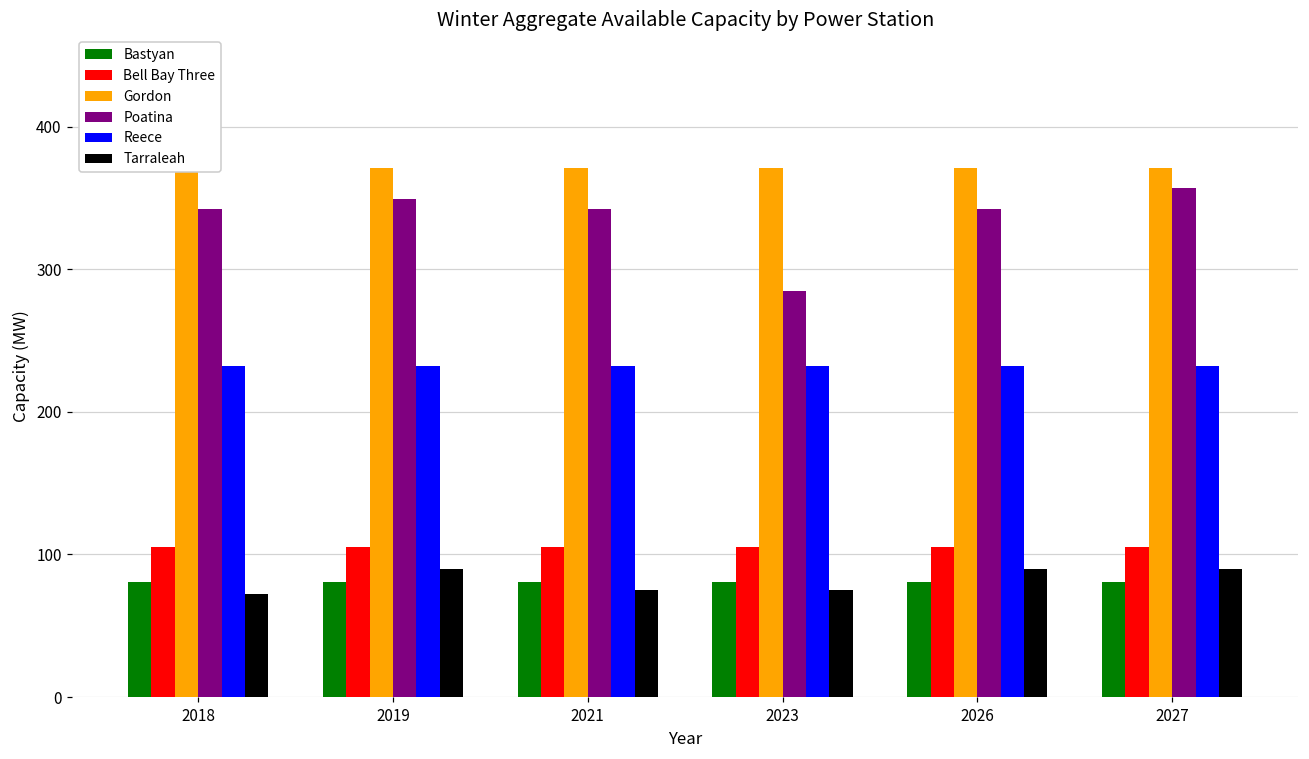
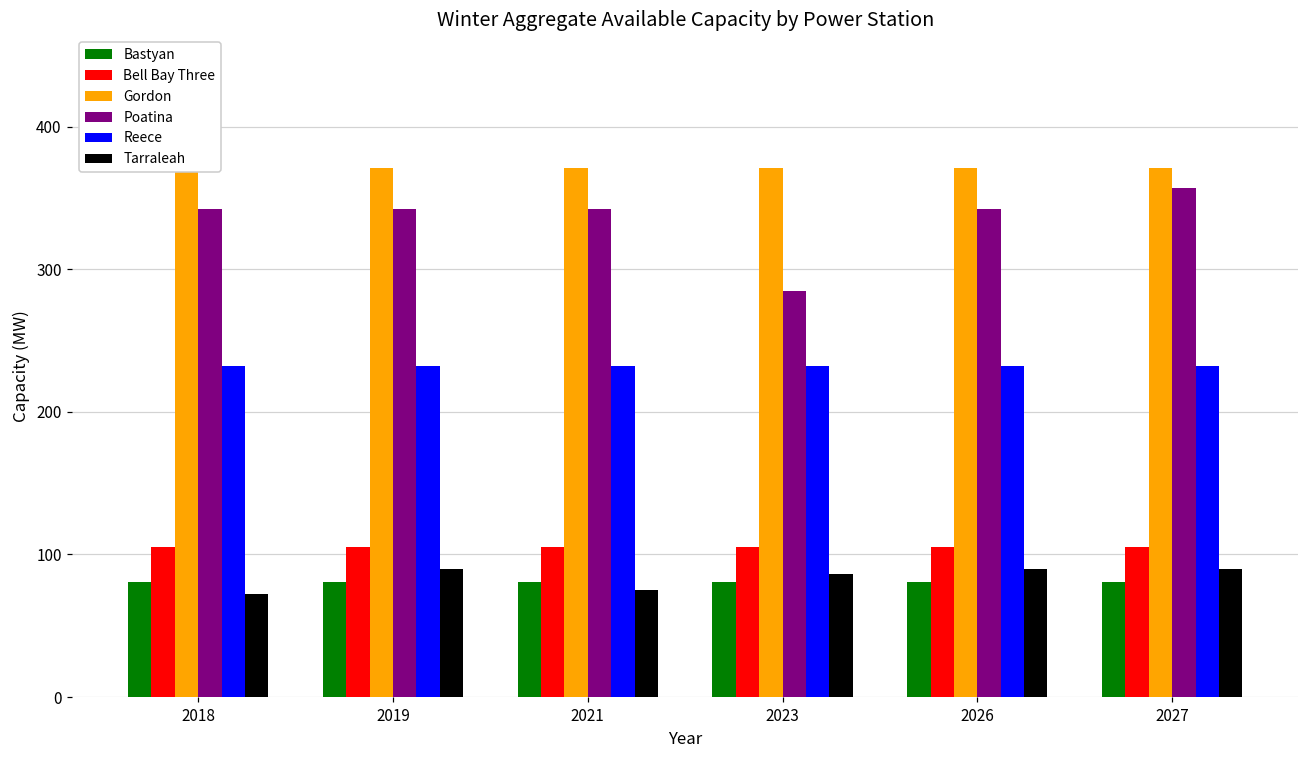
  {
    "Bastyan": {
      "2018": 81,
      "2019": 81,
      "2021": 81,
      "2023": 81,
      "2026": 81,
      "2027": 81
    },
    "Bell Bay Three": {
      "2018": 105,
      "2019": 105,
      "2021": 105,
      "2023": 105,
      "2026": 105,
      "2027": 105
    },
    "Gordon": {
      "2019": 371,
      "2021": 371,
      "2023": 371,
      "2026": 371,
      "2027": 371
    },
    "Poatina": {
      "2018": 342,
-     "2019": 349,
+     "2019": 342,
      "2021": 342,
      "2023": 285,
      "2026": 342,
      "2027": 357
    },
    "Reece": {
      "2018": 232,
      "2019": 232,
      "2021": 232,
      "2023": 232,
      "2026": 232,
      "2027": 232
    },
    "Tarraleah": {
      "2018": 72,
      "2019": 90,
      "2021": 75,
-     "2023": 75,
+     "2023": 86,
      "2026": 90,
      "2027": 90
    }
  }
